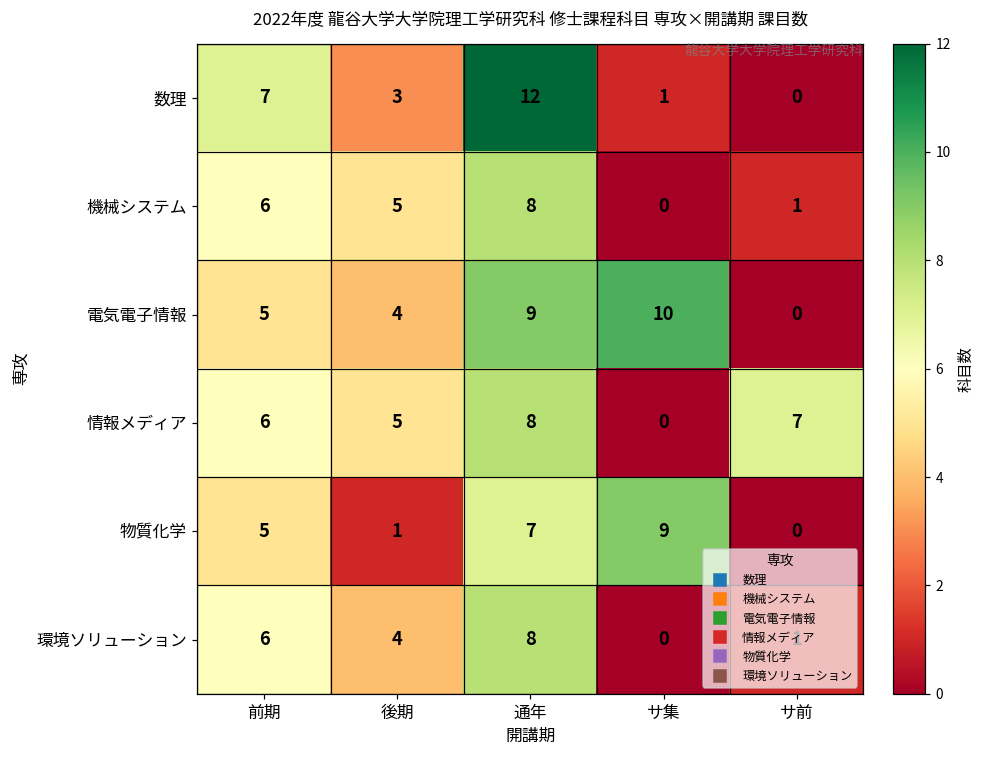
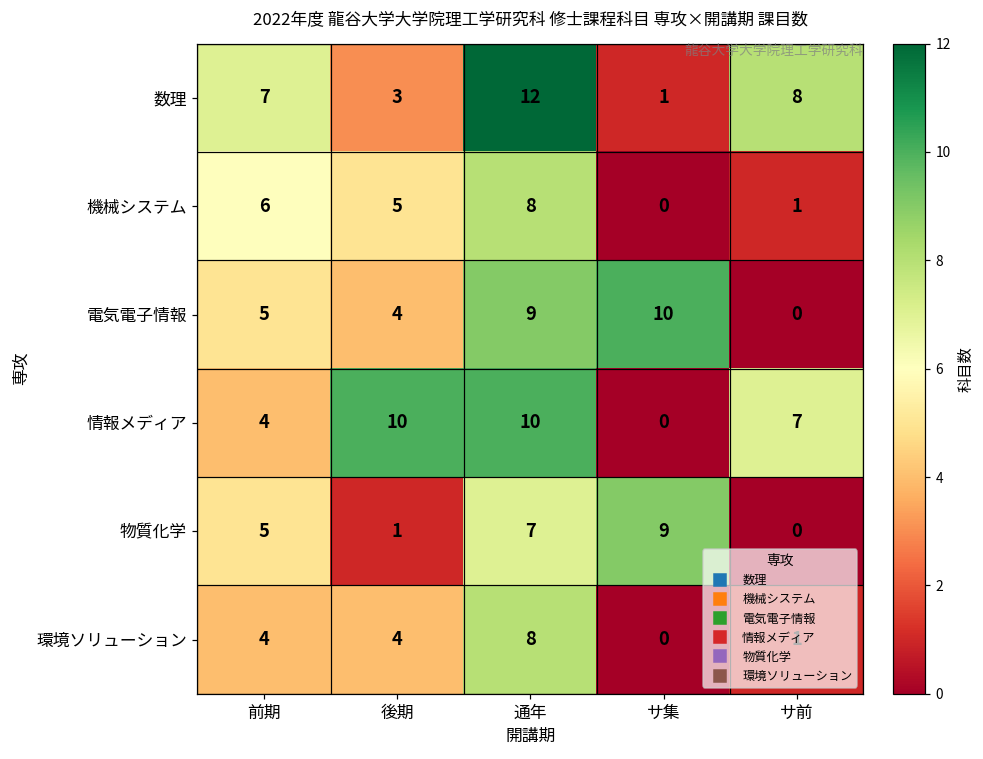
  {
    "数理": {
      "前期": 7,
      "後期": 3,
      "通年": 12,
      "サ集": 1,
-     "サ前": 0
+     "サ前": 8
    },
    "機械システム": {
      "前期": 6,
      "後期": 5,
      "通年": 8,
      "サ集": 0,
      "サ前": 1
    },
    "電気電子情報": {
      "前期": 5,
      "後期": 4,
      "通年": 9,
      "サ集": 10,
      "サ前": 0
    },
    "情報メディア": {
-     "前期": 6,
-     "後期": 5,
-     "通年": 8,
+     "前期": 4,
+     "後期": 10,
+     "通年": 10,
      "サ集": 0,
      "サ前": 7
    },
    "物質化学": {
      "前期": 5,
      "後期": 1,
      "通年": 7,
      "サ集": 9,
      "サ前": 0
    },
    "環境ソリューション": {
-     "前期": 6,
+     "前期": 4,
      "後期": 4,
      "通年": 8,
      "サ集": 0
    }
  }
